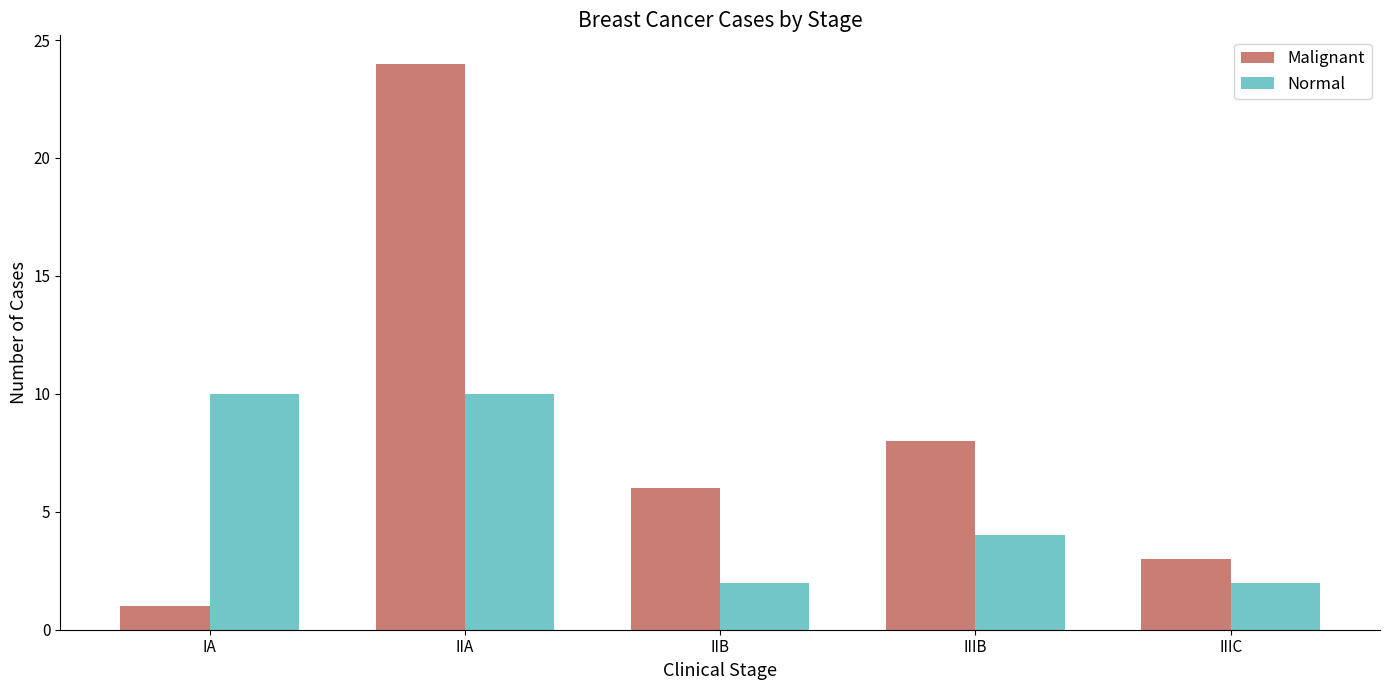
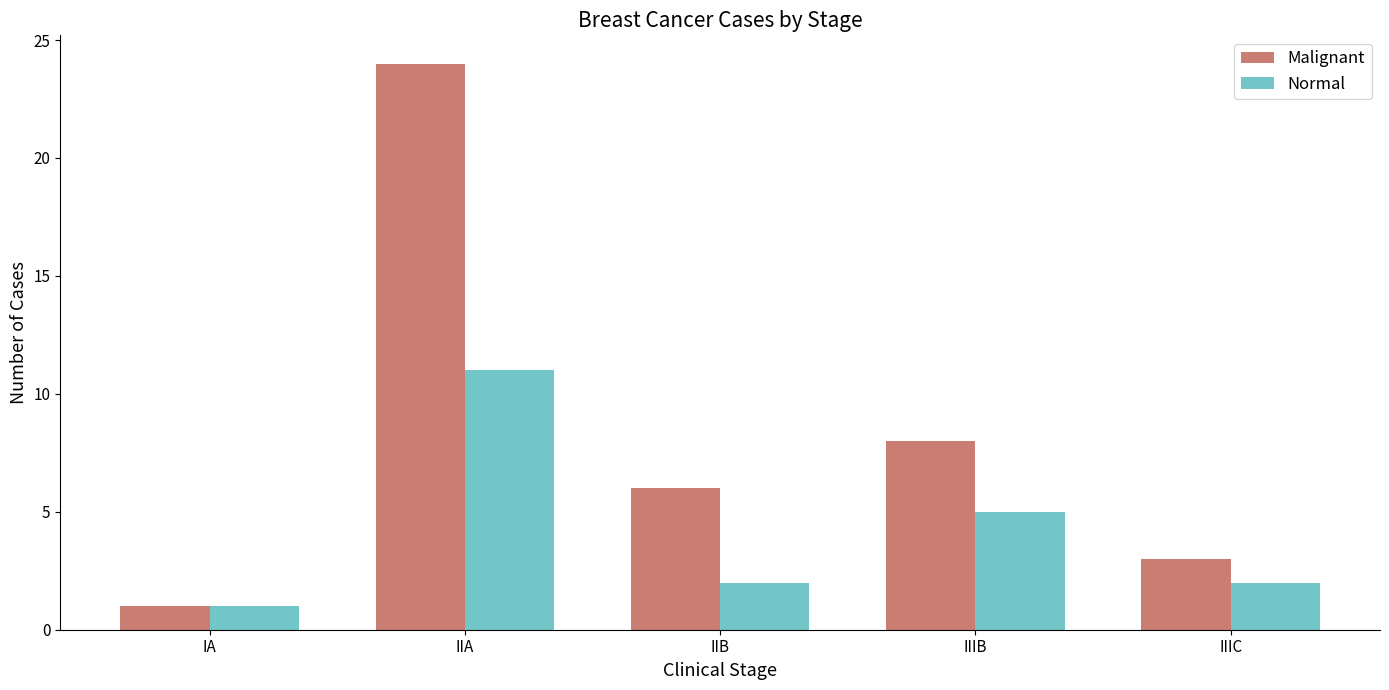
  {
    "Malignant": {
      "IA": 1,
      "IIA": 24,
      "IIB": 6,
      "IIIB": 8,
      "IIIC": 3
    },
    "Normal": {
-     "IA": 10,
-     "IIA": 10,
+     "IA": 1,
+     "IIA": 11,
      "IIB": 2,
-     "IIIB": 4,
+     "IIIB": 5,
      "IIIC": 2
    }
  }
